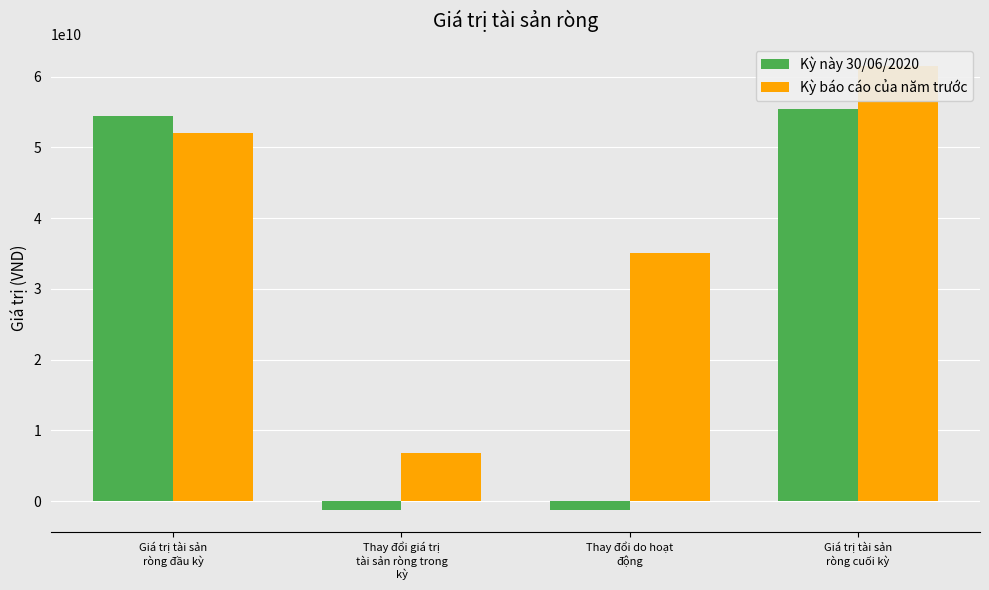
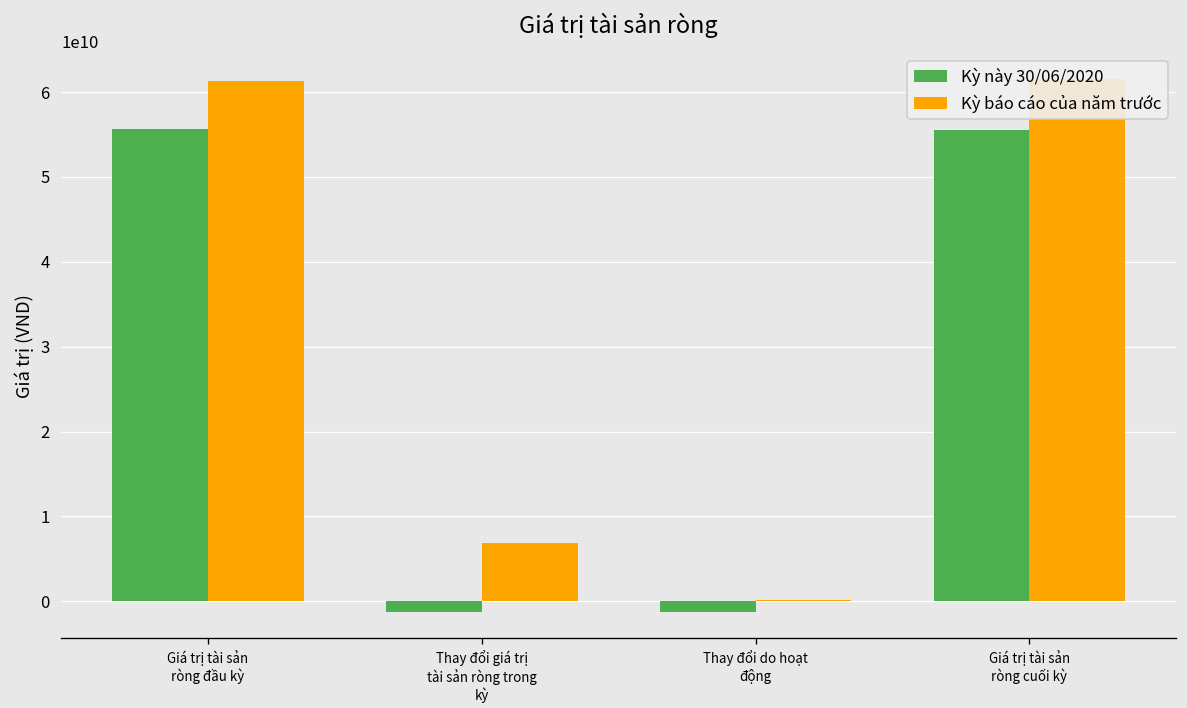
  {
    "Kỳ này 30/06/2020": {
-     "Giá trị tài sản ròng đầu kỳ": 54000000000,
+     "Giá trị tài sản ròng đầu kỳ": 56000000000,
      "Thay đổi giá trị tài sản ròng trong kỳ": -1000000000,
      "Thay đổi do hoạt động": -1000000000,
      "Giá trị tài sản ròng cuối kỳ": 56000000000
    },
    "Kỳ báo cáo của năm trước": {
-     "Giá trị tài sản ròng đầu kỳ": 52000000000,
+     "Giá trị tài sản ròng đầu kỳ": 61000000000,
      "Thay đổi giá trị tài sản ròng trong kỳ": 7000000000,
-     "Thay đổi do hoạt động": 35000000000
+     "Thay đổi do hoạt động": 0
    }
  }
